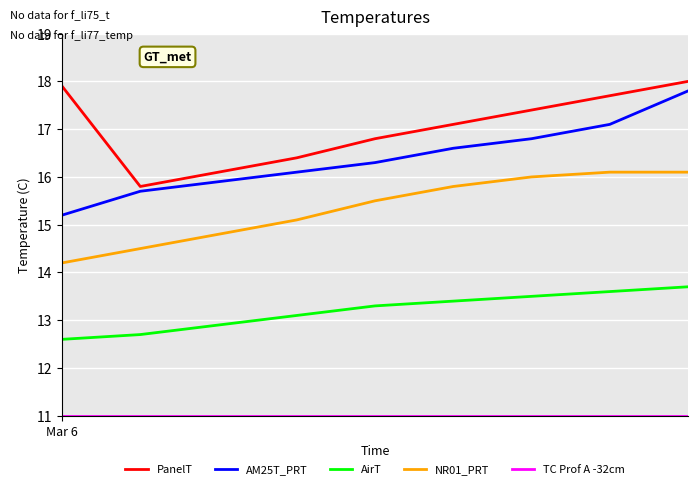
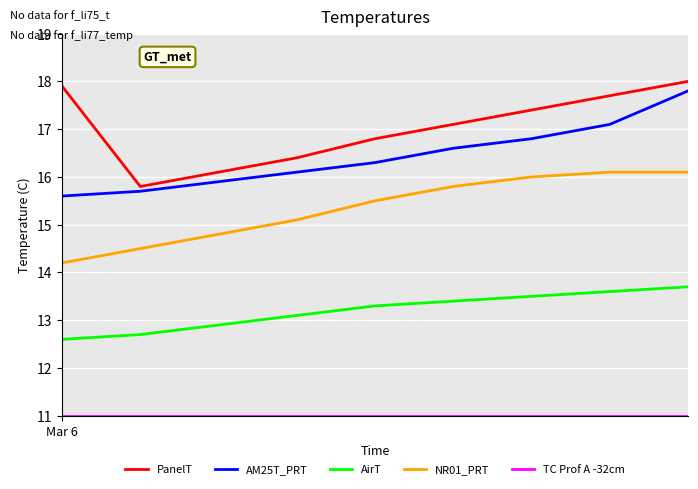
  {
    "PanelT": {
      "Mar 6": 17.9
    },
    "AM25T_PRT": {
-     "Mar 6": 15.2
+     "Mar 6": 15.6
    },
    "AirT": {
      "Mar 6": 12.6
    },
    "NR01_PRT": {
      "Mar 6": 14.2
    },
    "TC Prof A -32cm": {
      "Mar 6": 11.0
    }
  }
